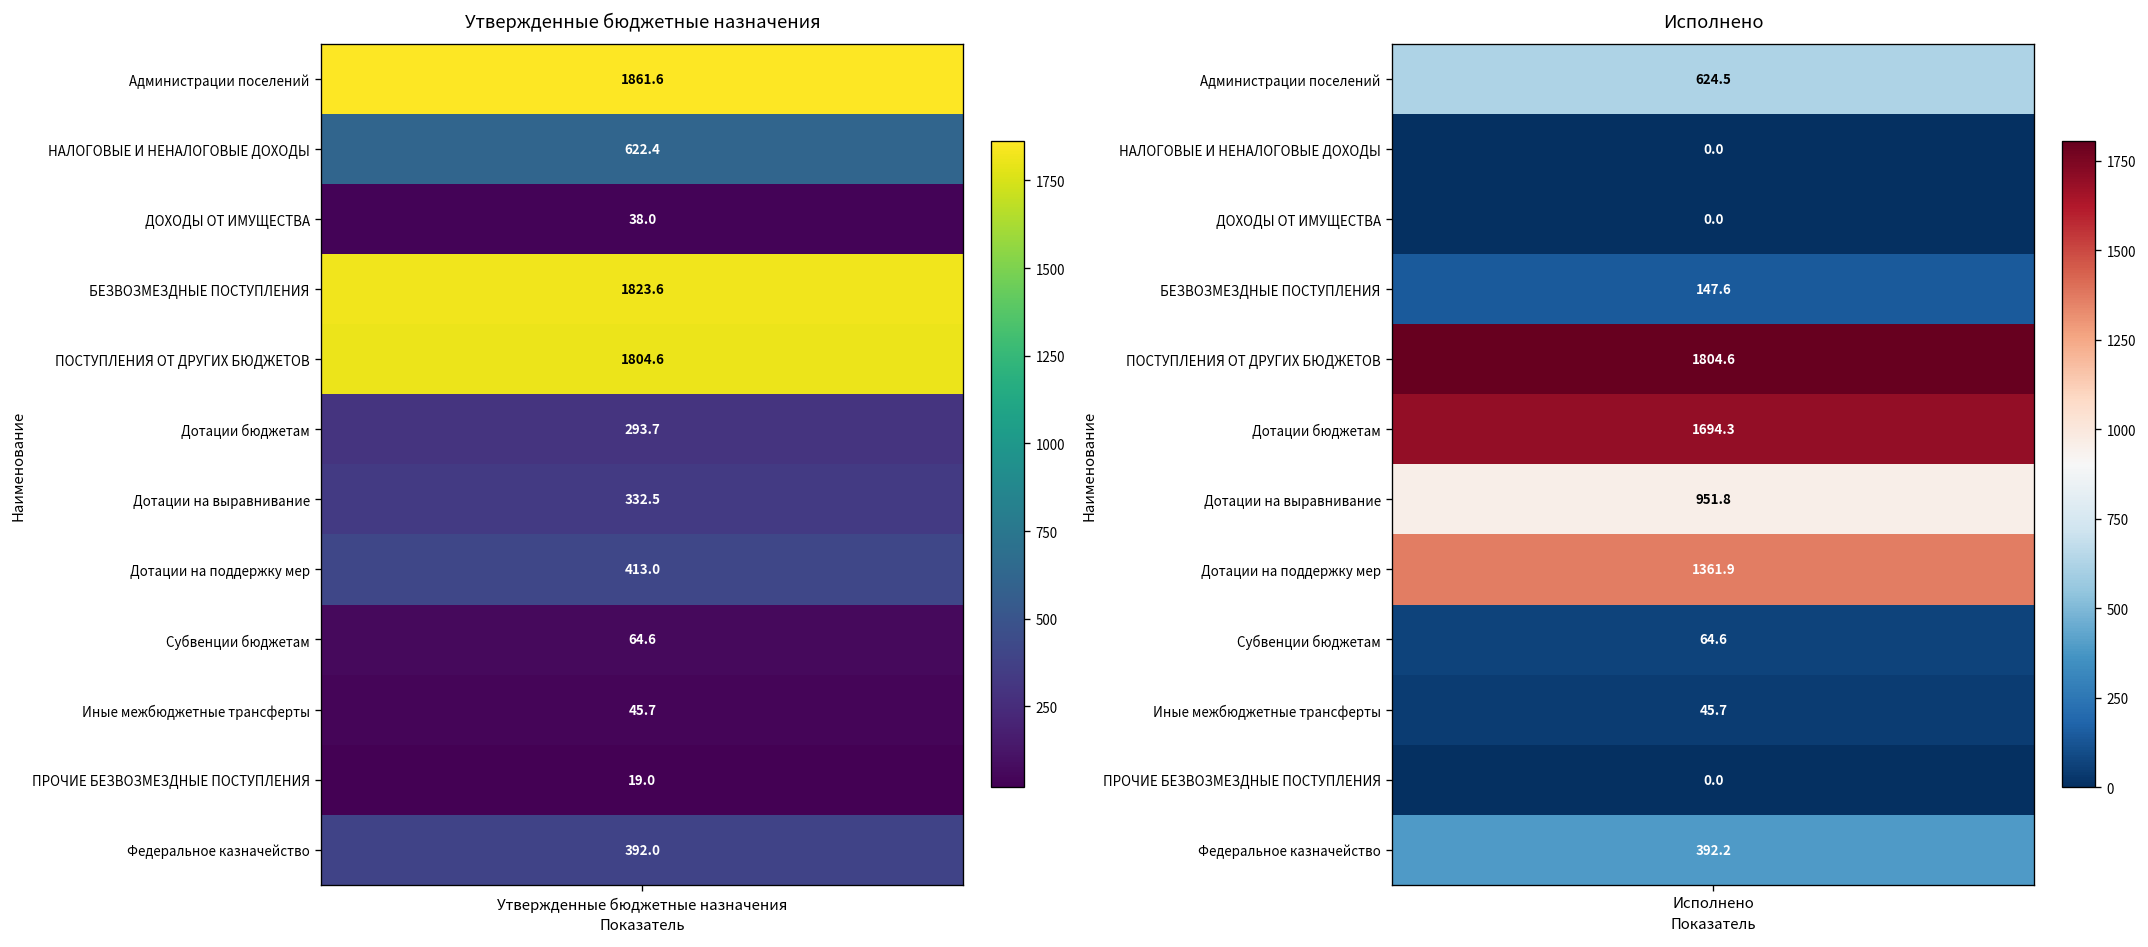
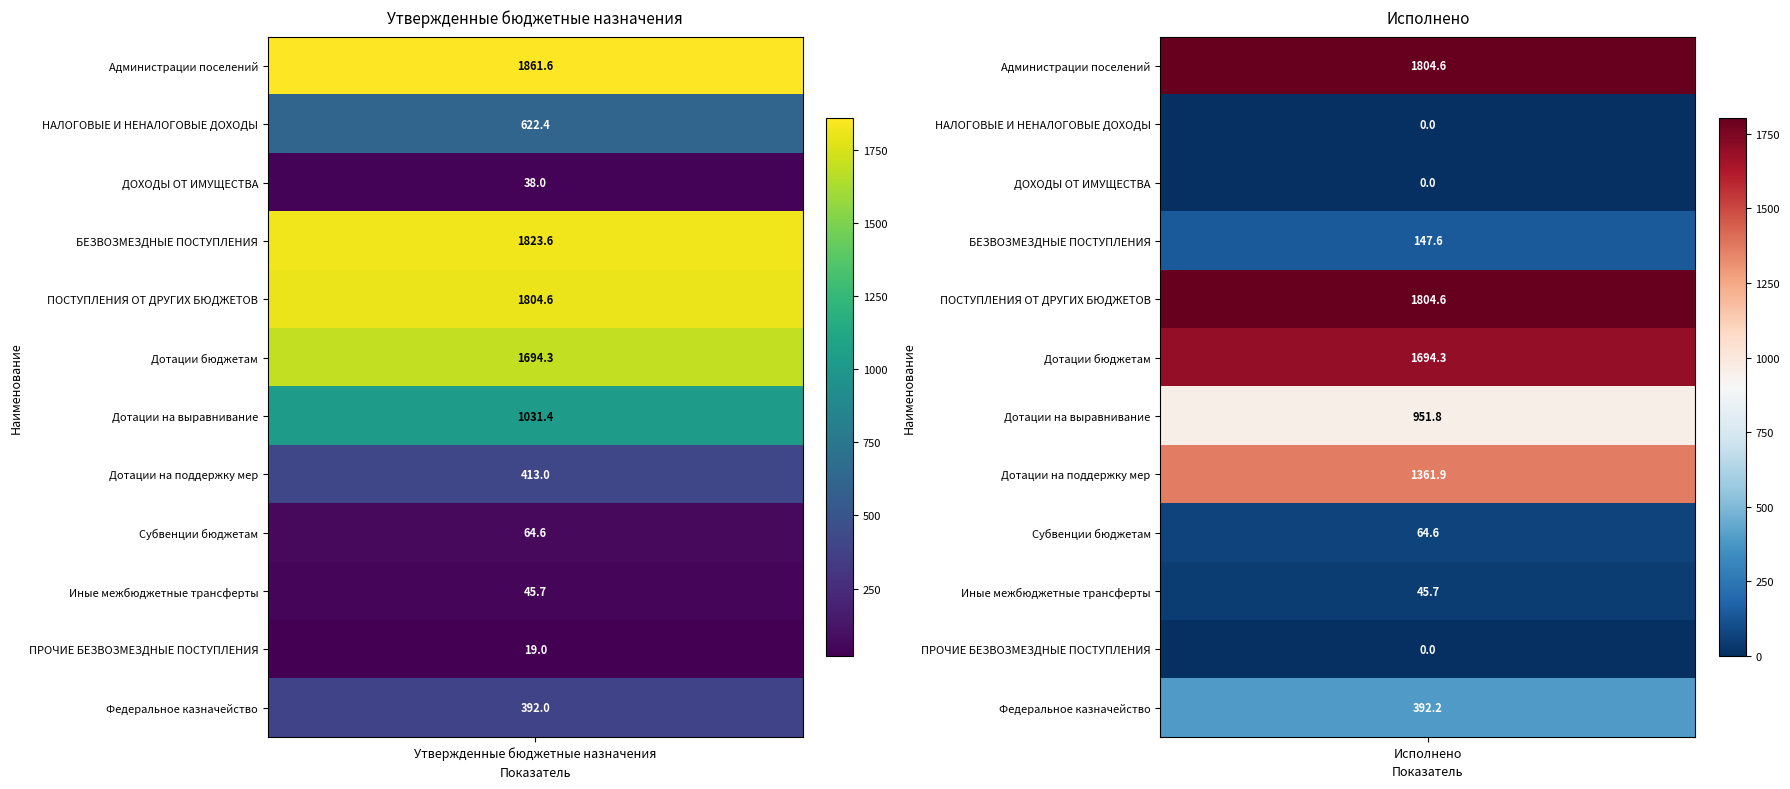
  {
    "Утвержденные бюджетные назначения": {
      "Администрации поселений": {
        "Утвержденные бюджетные назначения": 1861.6
      },
      "НАЛОГОВЫЕ И НЕНАЛОГОВЫЕ ДОХОДЫ": {
        "Утвержденные бюджетные назначения": 622.4
      },
      "ДОХОДЫ ОТ ИМУЩЕСТВА": {
        "Утвержденные бюджетные назначения": 38.0
      },
      "БЕЗВОЗМЕЗДНЫЕ ПОСТУПЛЕНИЯ": {
        "Утвержденные бюджетные назначения": 1823.6
      },
      "ПОСТУПЛЕНИЯ ОТ ДРУГИХ БЮДЖЕТОВ": {
        "Утвержденные бюджетные назначения": 1804.6
      },
      "Дотации бюджетам": {
-       "Утвержденные бюджетные назначения": 293.7
+       "Утвержденные бюджетные назначения": 1694.3
      },
      "Дотации на выравнивание": {
-       "Утвержденные бюджетные назначения": 332.5
+       "Утвержденные бюджетные назначения": 1031.4
      },
      "Дотации на поддержку мер": {
        "Утвержденные бюджетные назначения": 413.0
      },
      "Субвенции бюджетам": {
        "Утвержденные бюджетные назначения": 64.6
      },
      "Иные межбюджетные трансферты": {
        "Утвержденные бюджетные назначения": 45.7
      },
      "ПРОЧИЕ БЕЗВОЗМЕЗДНЫЕ ПОСТУПЛЕНИЯ": {
        "Утвержденные бюджетные назначения": 19.0
      },
      "Федеральное казначейство": {
        "Утвержденные бюджетные назначения": 392.0
      }
    },
    "Исполнено": {
      "Администрации поселений": {
-       "Исполнено": 624.5
+       "Исполнено": 1804.6
      },
      "НАЛОГОВЫЕ И НЕНАЛОГОВЫЕ ДОХОДЫ": {
        "Исполнено": 0.0
      },
      "ДОХОДЫ ОТ ИМУЩЕСТВА": {
        "Исполнено": 0.0
      },
      "БЕЗВОЗМЕЗДНЫЕ ПОСТУПЛЕНИЯ": {
        "Исполнено": 147.6
      },
      "ПОСТУПЛЕНИЯ ОТ ДРУГИХ БЮДЖЕТОВ": {
        "Исполнено": 1804.6
      },
      "Дотации бюджетам": {
        "Исполнено": 1694.3
      },
      "Дотации на выравнивание": {
        "Исполнено": 951.8
      },
      "Дотации на поддержку мер": {
        "Исполнено": 1361.9
      },
      "Субвенции бюджетам": {
        "Исполнено": 64.6
      },
      "Иные межбюджетные трансферты": {
        "Исполнено": 45.7
      },
      "ПРОЧИЕ БЕЗВОЗМЕЗДНЫЕ ПОСТУПЛЕНИЯ": {
        "Исполнено": 0.0
      },
      "Федеральное казначейство": {
        "Исполнено": 392.2
      }
    }
  }
